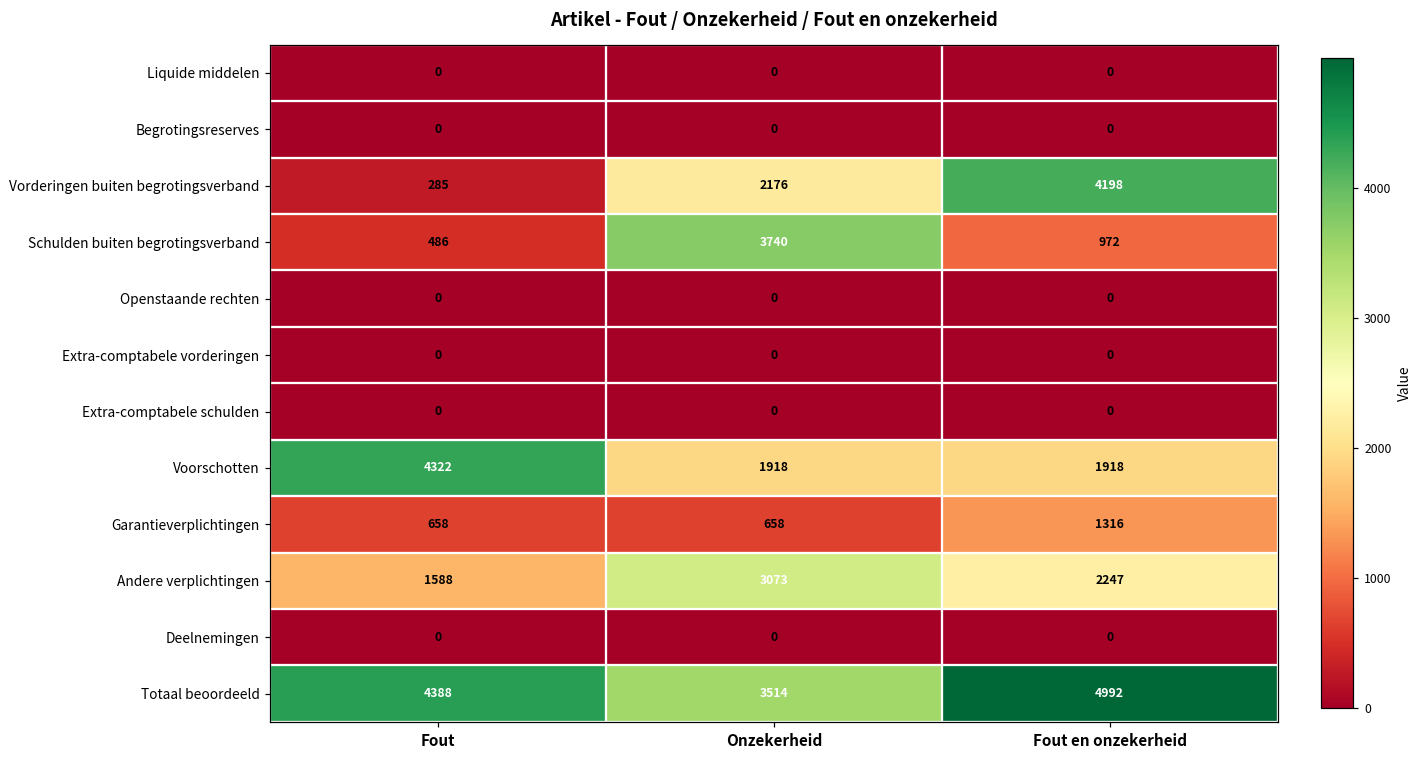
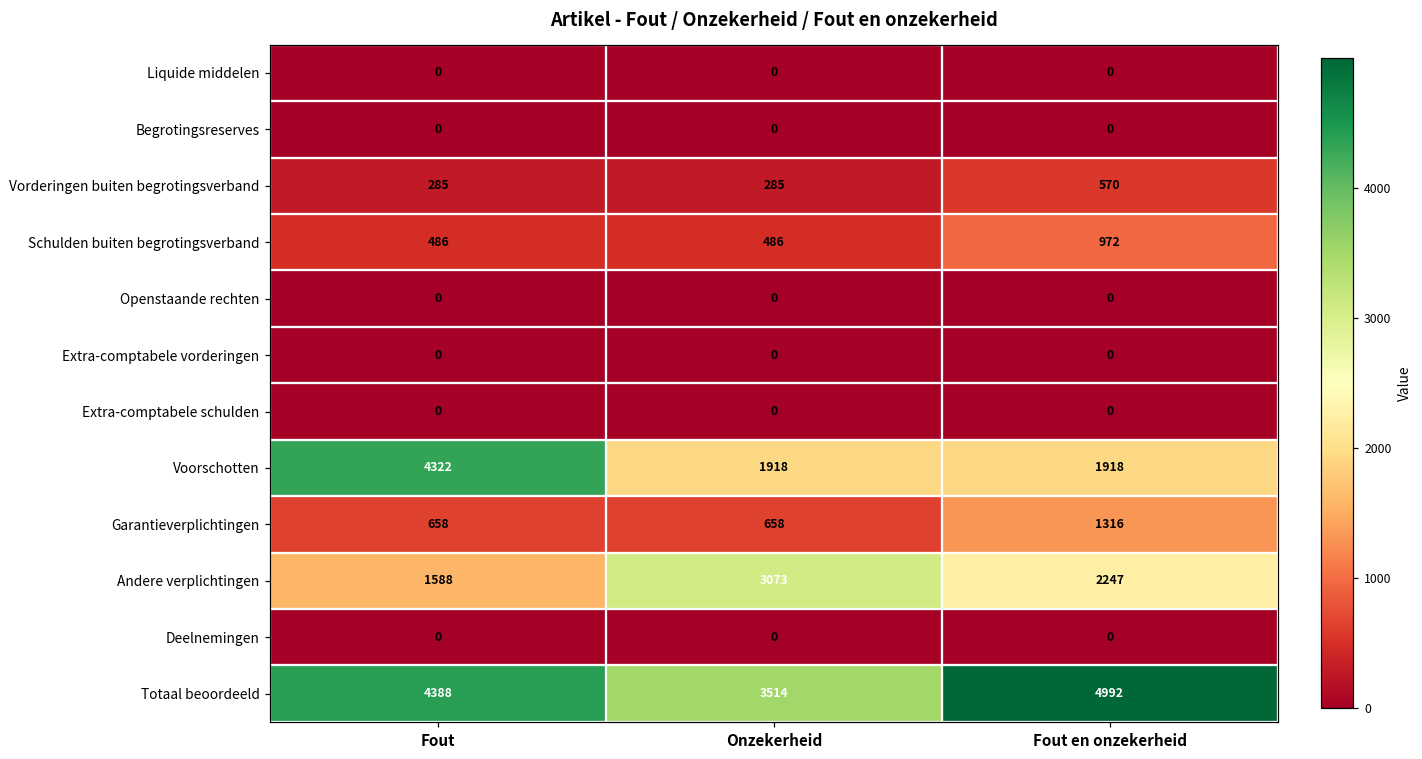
  {
    "Liquide middelen": {
      "Fout": 0,
      "Onzekerheid": 0,
      "Fout en onzekerheid": 0
    },
    "Begrotingsreserves": {
      "Fout": 0,
      "Onzekerheid": 0,
      "Fout en onzekerheid": 0
    },
    "Vorderingen buiten begrotingsverband": {
      "Fout": 285,
-     "Onzekerheid": 2176,
-     "Fout en onzekerheid": 4198
+     "Onzekerheid": 285,
+     "Fout en onzekerheid": 570
    },
    "Schulden buiten begrotingsverband": {
      "Fout": 486,
-     "Onzekerheid": 3740,
+     "Onzekerheid": 486,
      "Fout en onzekerheid": 972
    },
    "Openstaande rechten": {
      "Fout": 0,
      "Onzekerheid": 0,
      "Fout en onzekerheid": 0
    },
    "Extra-comptabele vorderingen": {
      "Fout": 0,
      "Onzekerheid": 0,
      "Fout en onzekerheid": 0
    },
    "Extra-comptabele schulden": {
      "Fout": 0,
      "Onzekerheid": 0,
      "Fout en onzekerheid": 0
    },
    "Voorschotten": {
      "Fout": 4322,
      "Onzekerheid": 1918,
      "Fout en onzekerheid": 1918
    },
    "Garantieverplichtingen": {
      "Fout": 658,
      "Onzekerheid": 658,
      "Fout en onzekerheid": 1316
    },
    "Andere verplichtingen": {
      "Fout": 1588,
      "Onzekerheid": 3073,
      "Fout en onzekerheid": 2247
    },
    "Deelnemingen": {
      "Fout": 0,
      "Onzekerheid": 0,
      "Fout en onzekerheid": 0
    },
    "Totaal beoordeeld": {
      "Fout": 4388,
      "Onzekerheid": 3514,
      "Fout en onzekerheid": 4992
    }
  }
